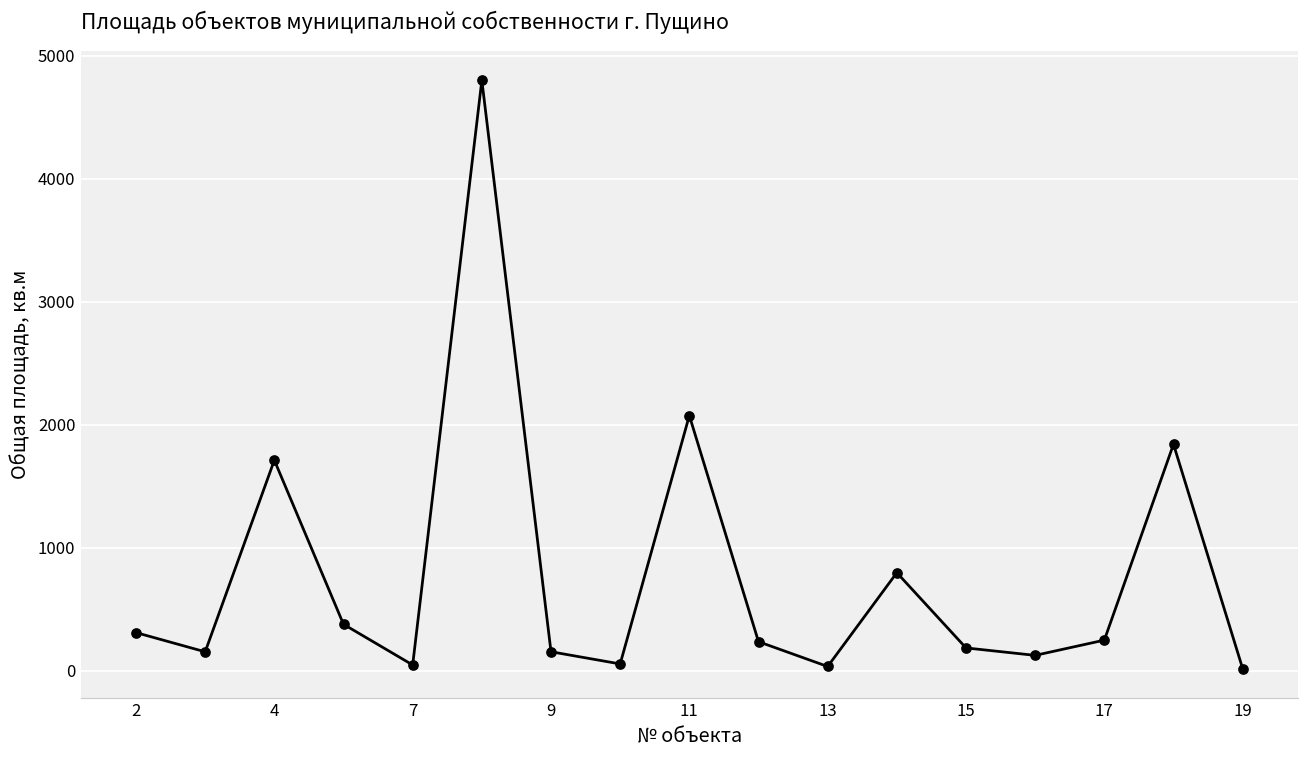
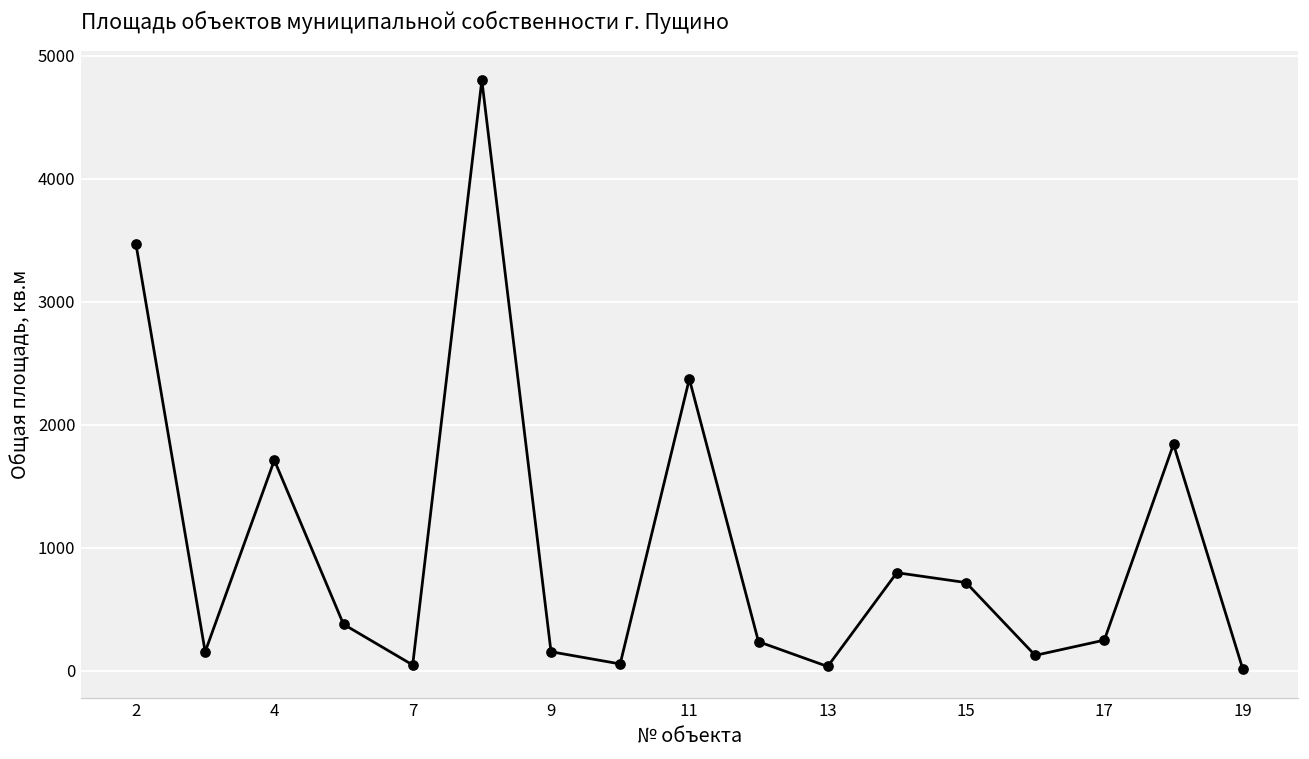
  {
-   "2": 310,
+   "2": 3470,
    "4": 1710,
    "7": 50,
    "9": 160,
-   "11": 2080,
+   "11": 2370,
    "13": 40,
-   "15": 190,
+   "15": 720,
    "17": 250,
    "19": 20
  }
